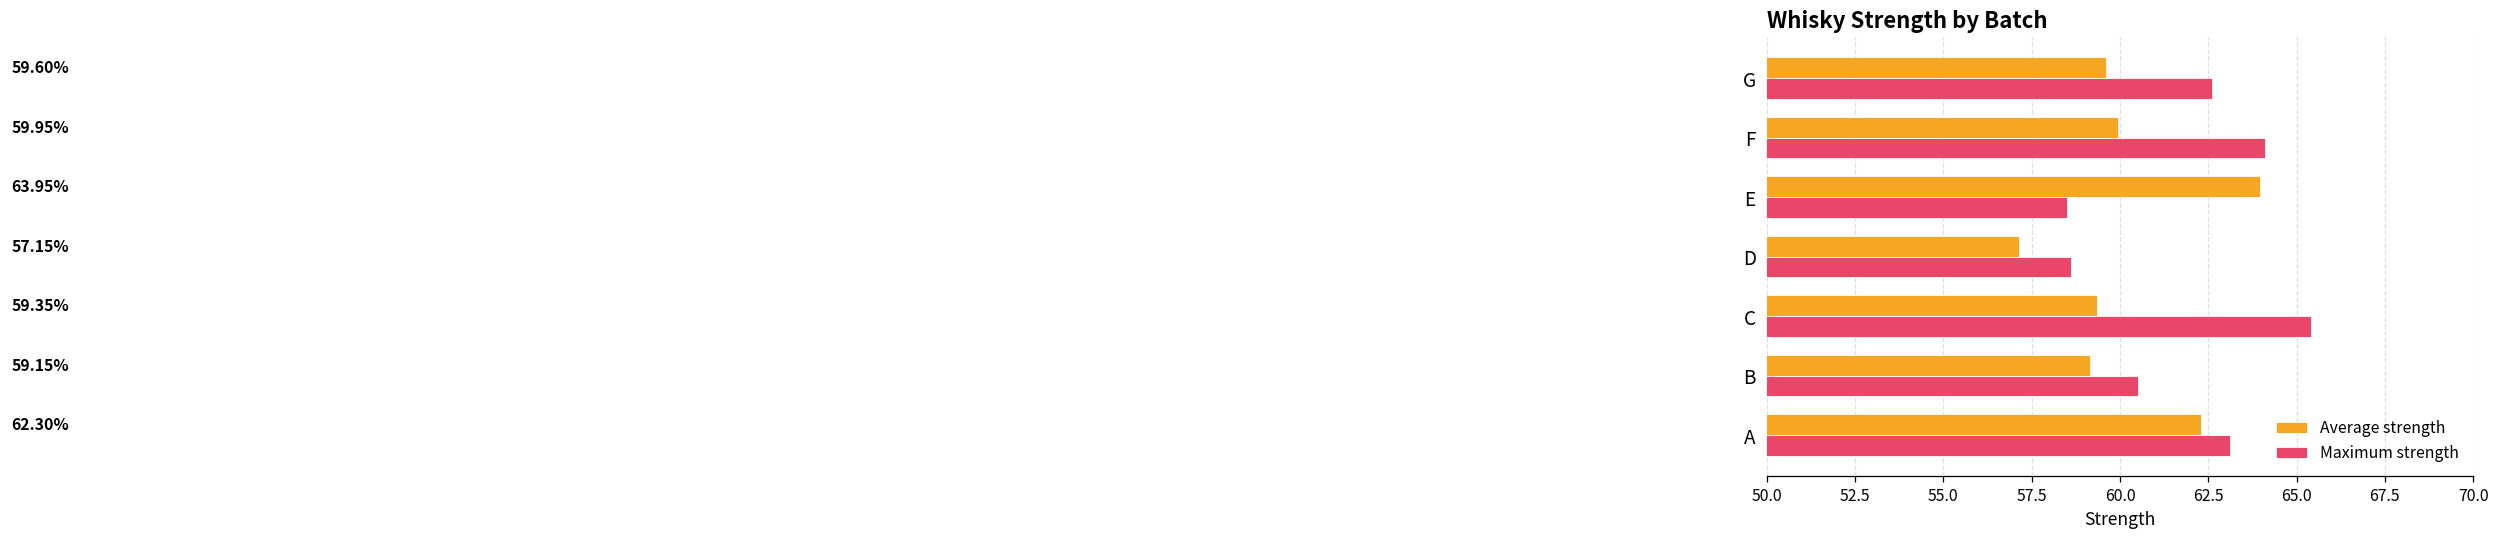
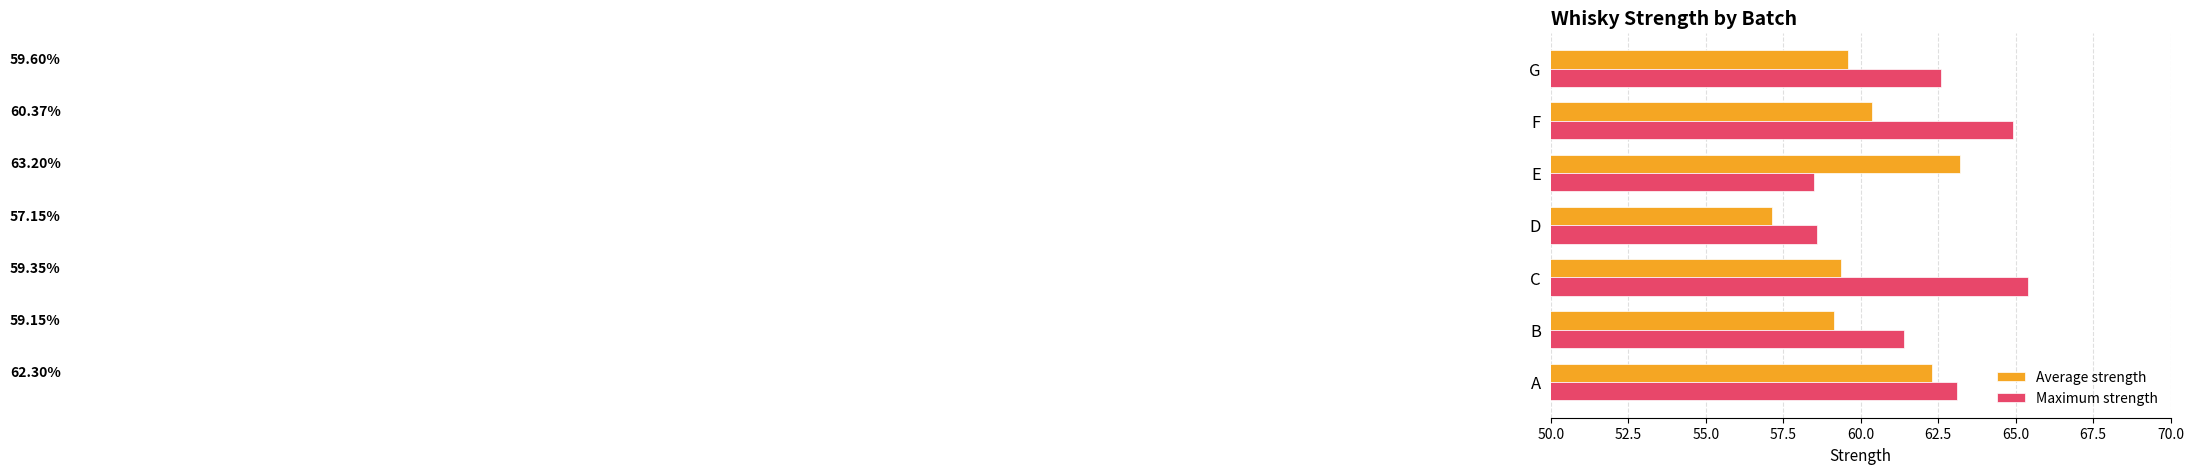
  {
    "Average strength": {
      "G": "59.60%",
-     "F": "59.95%",
-     "E": "63.95%",
+     "F": "60.37%",
+     "E": "63.20%",
      "D": "57.15%",
      "C": "59.35%",
      "B": "59.15%",
      "A": "62.30%"
    },
    "Maximum strength": {
      "G": "62.60%",
-     "F": "64.10%",
+     "F": "64.90%",
      "E": "58.50%",
      "D": "58.60%",
      "C": "65.40%",
-     "B": "60.50%",
+     "B": "61.40%",
      "A": "63.10%"
    }
  }
